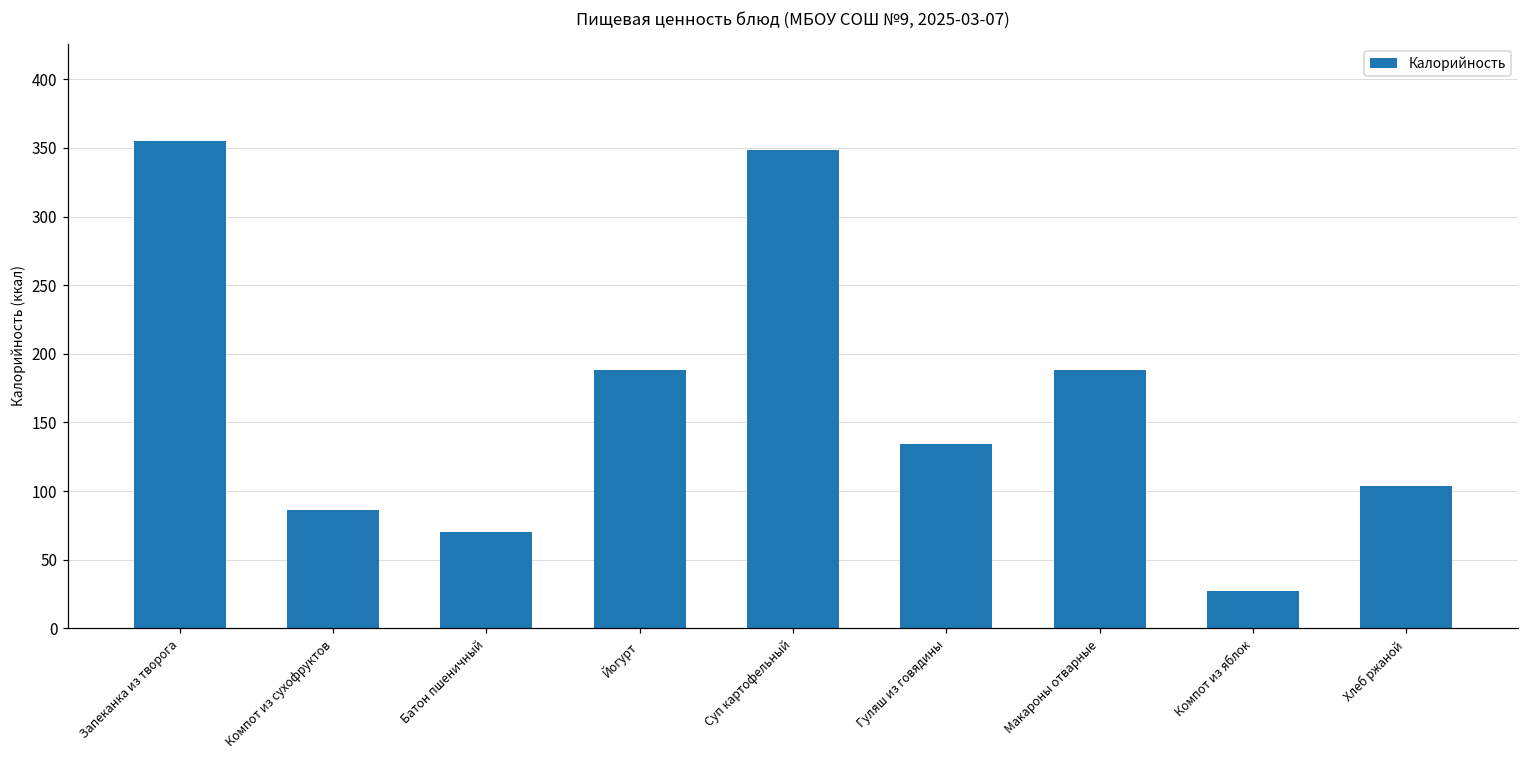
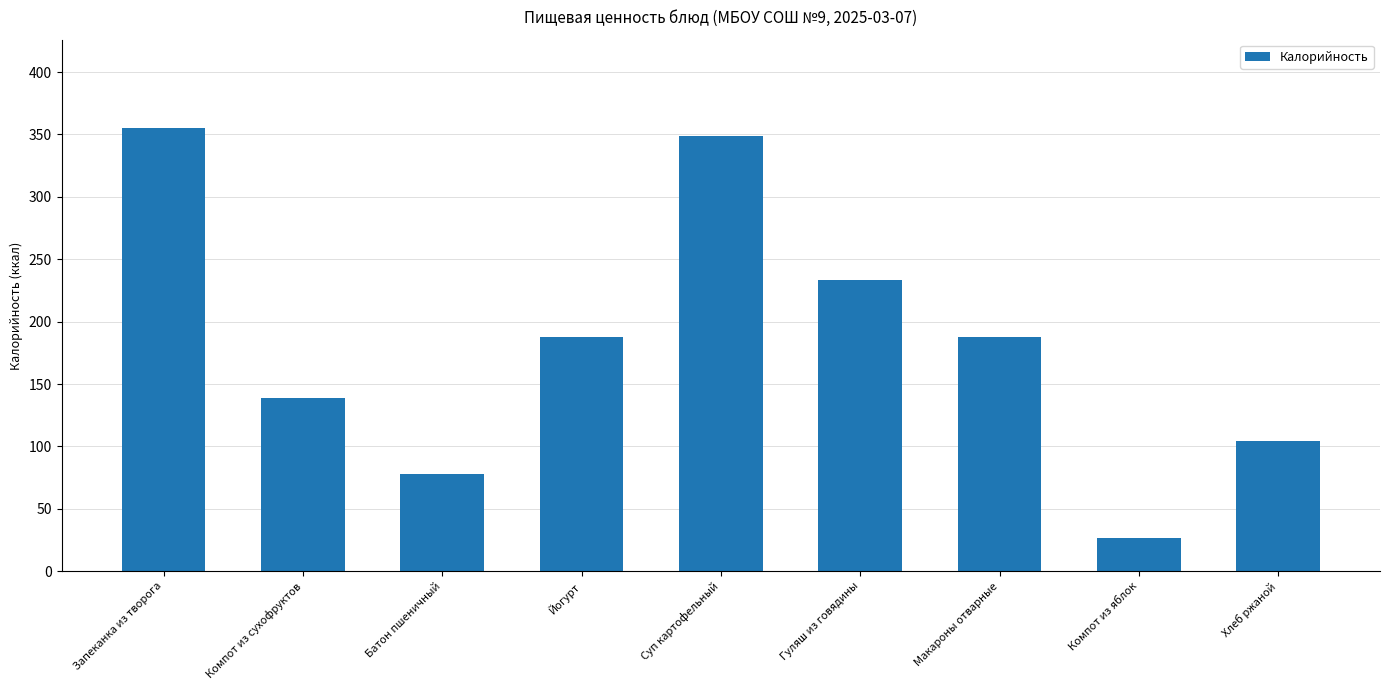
  {
    "Запеканка из творога": 355,
-   "Компот из сухофруктов": 86,
-   "Батон пшеничный": 70,
+   "Компот из сухофруктов": 139,
+   "Батон пшеничный": 78,
    "Йогурт": 188,
    "Суп картофельный": 349,
-   "Гуляш из говядины": 134,
+   "Гуляш из говядины": 233,
    "Макароны отварные": 188,
    "Компот из яблок": 27,
    "Хлеб ржаной": 104
  }
